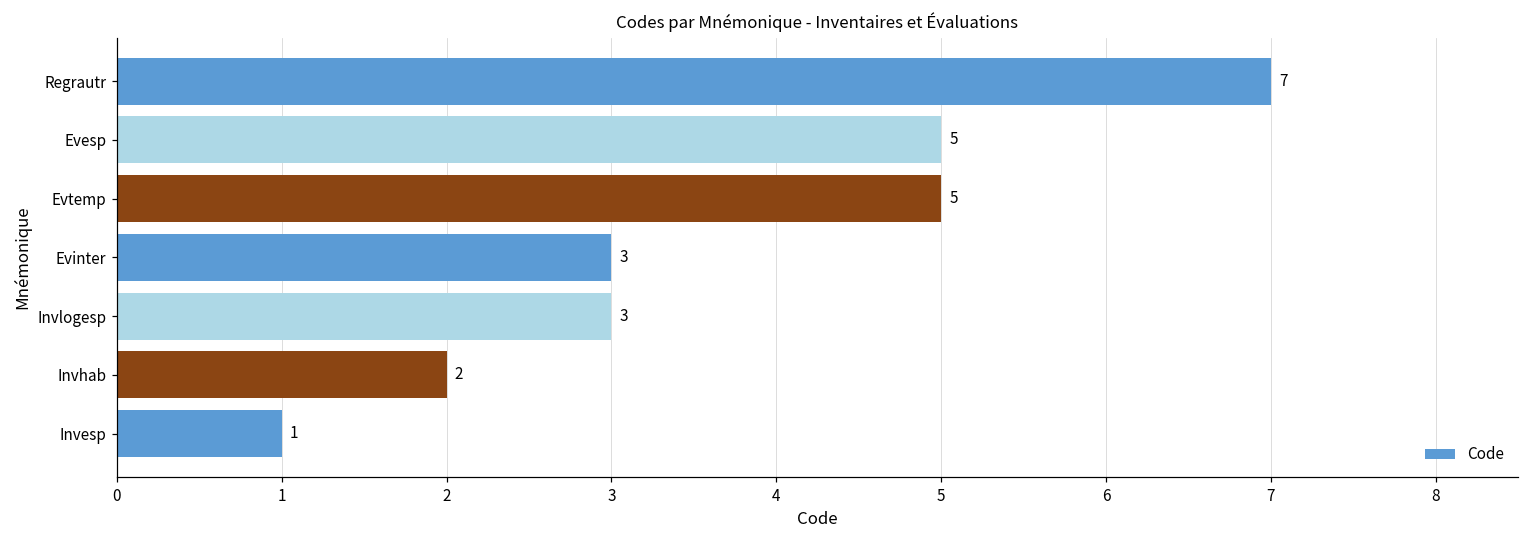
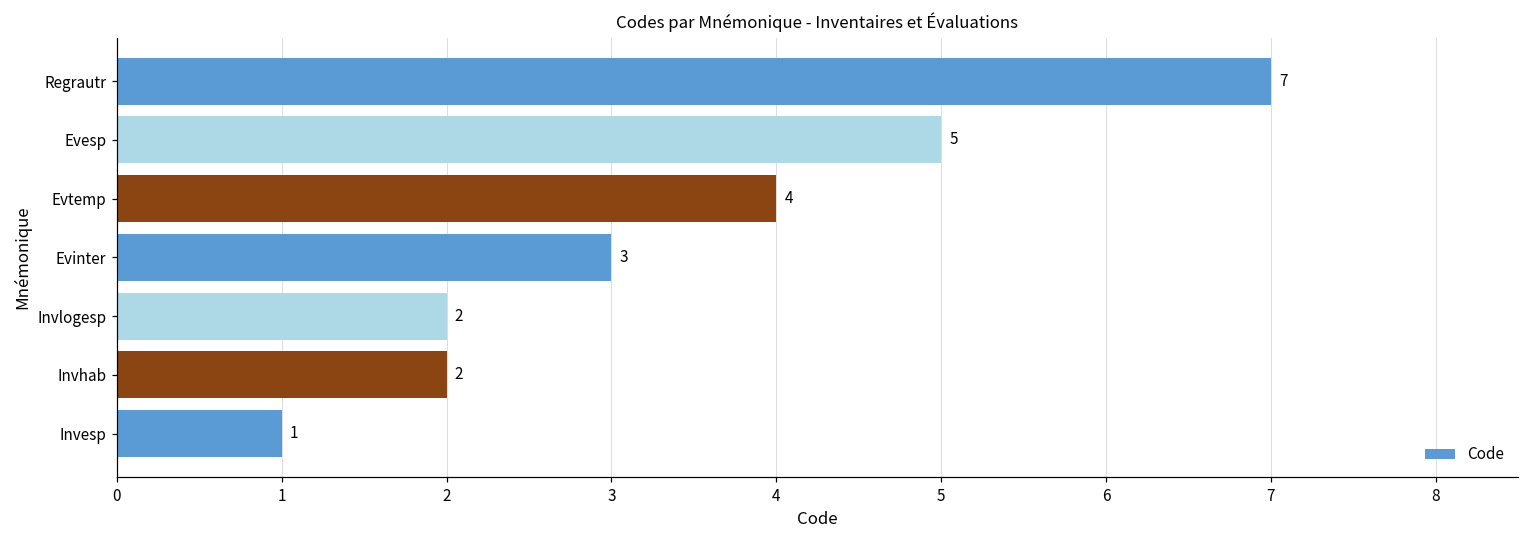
  {
    "Regrautr": 7,
    "Evesp": 5,
-   "Evtemp": 5,
+   "Evtemp": 4,
    "Evinter": 3,
-   "Invlogesp": 3,
+   "Invlogesp": 2,
    "Invhab": 2,
    "Invesp": 1
  }
